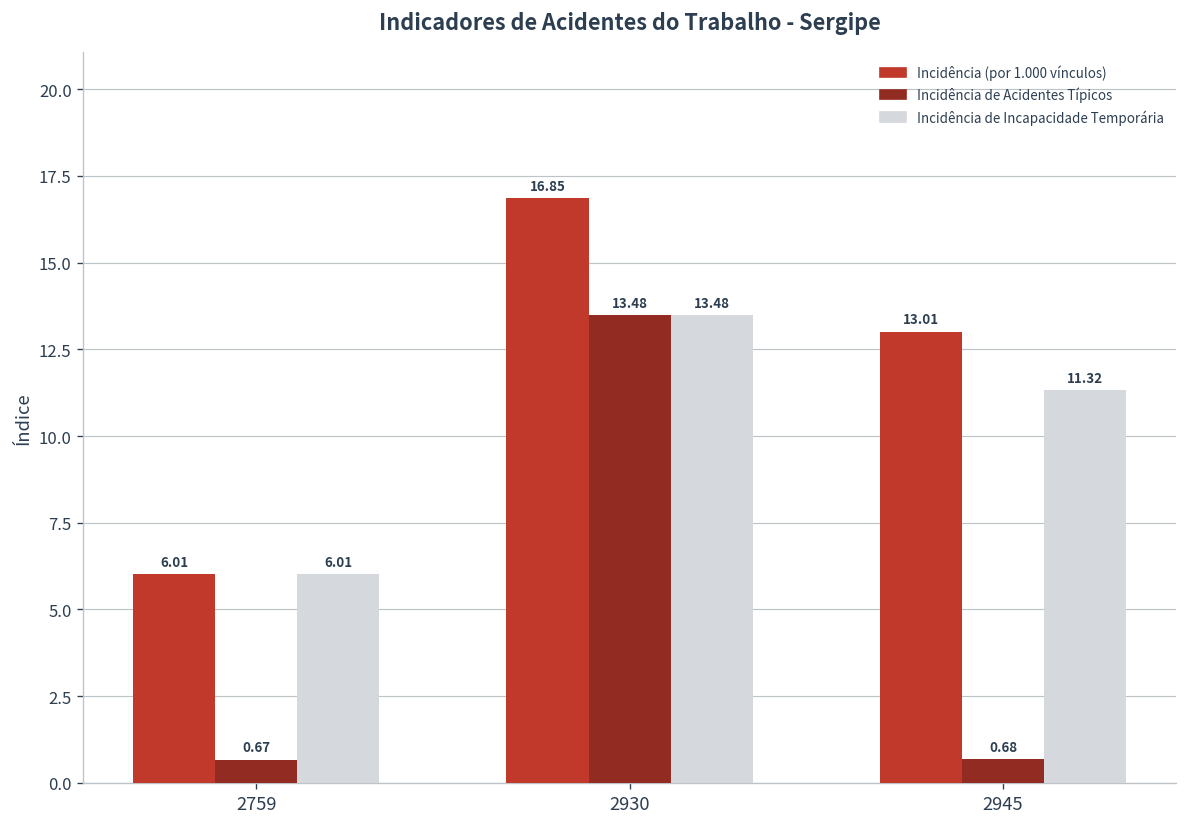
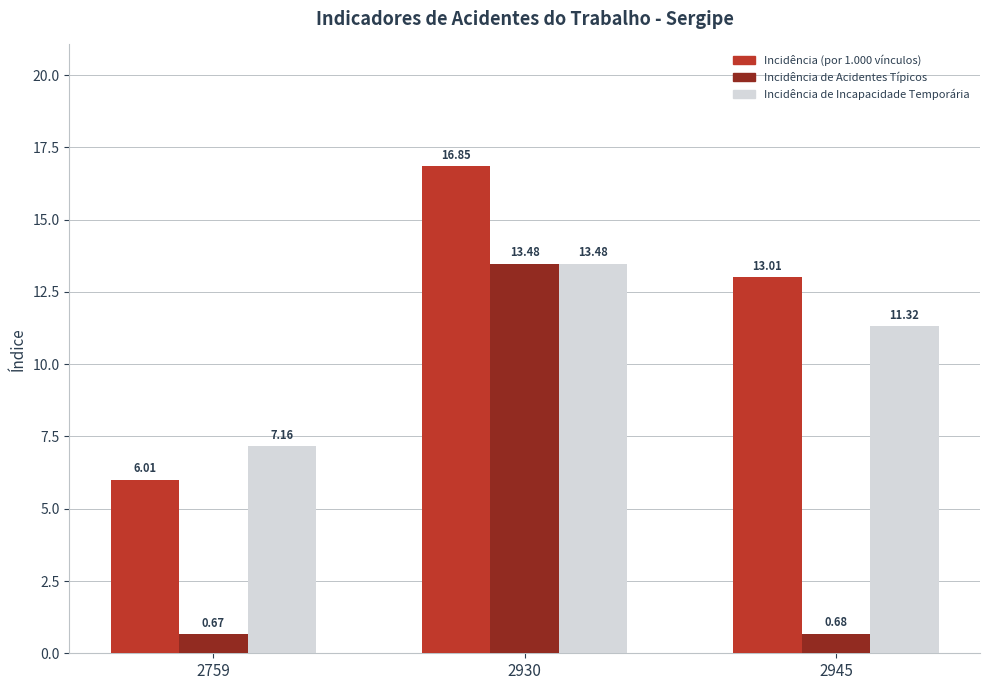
  {
    "Incidência de Incapacidade Temporária": {
-     "2759": 6.01,
+     "2759": 7.16,
      "2930": 13.48,
      "2945": 11.32
    }
  }
